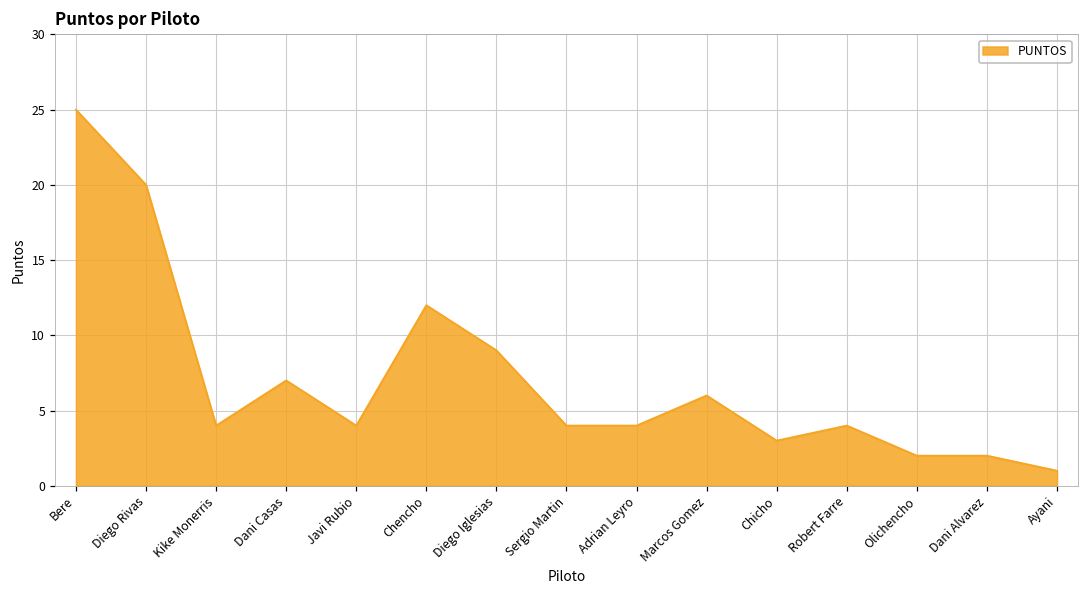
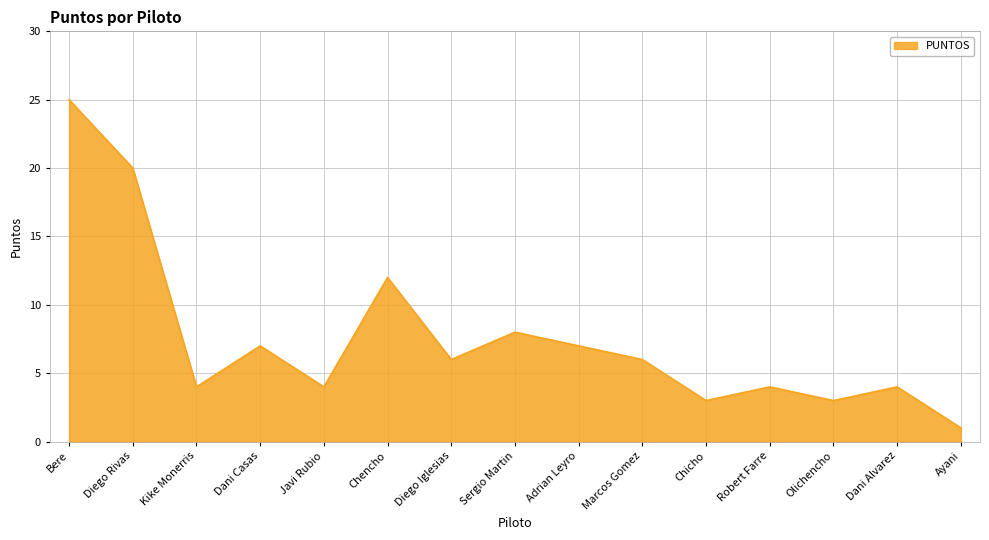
  {
    "Bere": 25,
    "Diego Rivas": 20,
    "Kike Monerris": 4,
    "Dani Casas": 7,
    "Javi Rubio": 4,
    "Chencho": 12,
-   "Diego Iglesias": 9,
-   "Sergio Martin": 4,
-   "Adrian Leyro": 4,
+   "Diego Iglesias": 6,
+   "Sergio Martin": 8,
+   "Adrian Leyro": 7,
    "Marcos Gomez": 6,
    "Chicho": 3,
    "Robert Farre": 4,
-   "Olichencho": 2,
-   "Dani Alvarez": 2,
+   "Olichencho": 3,
+   "Dani Alvarez": 4,
    "Ayani": 1
  }
